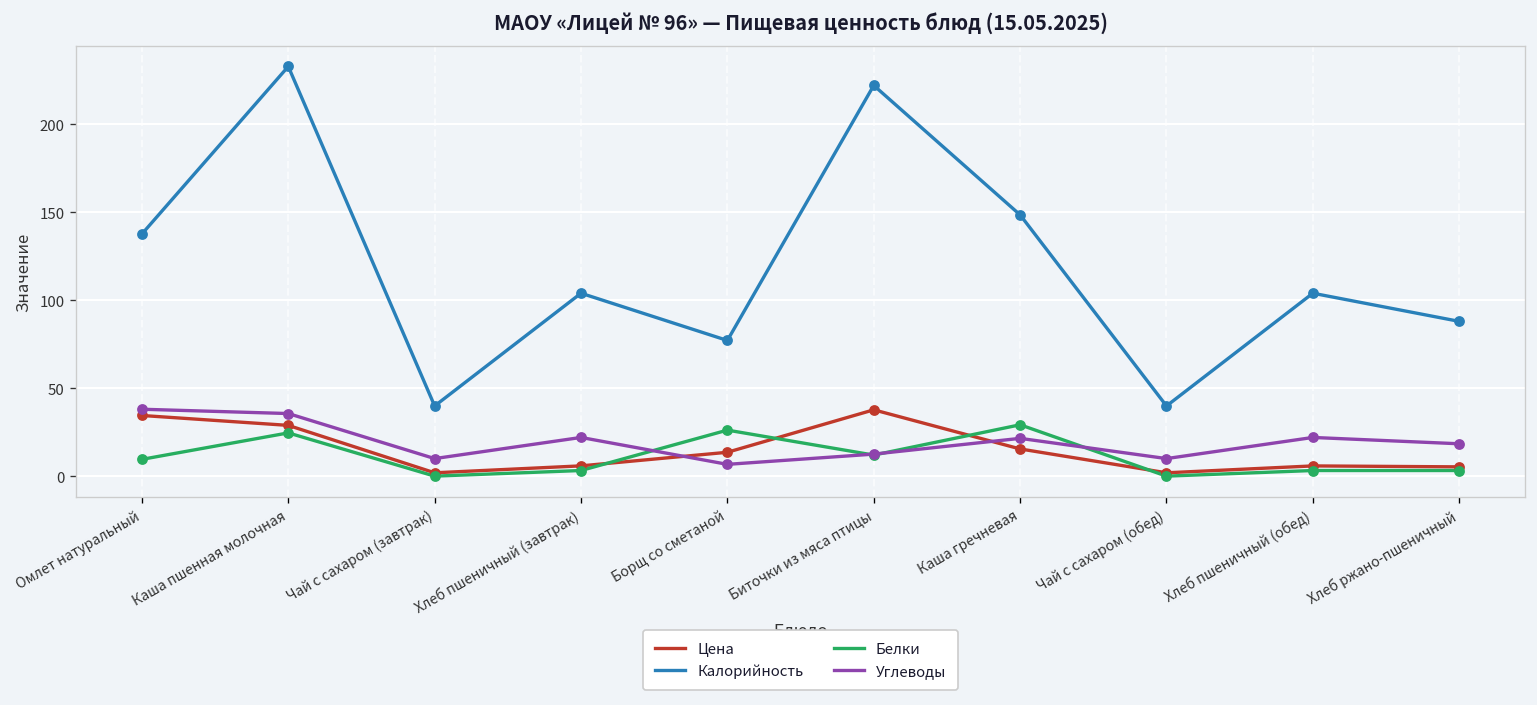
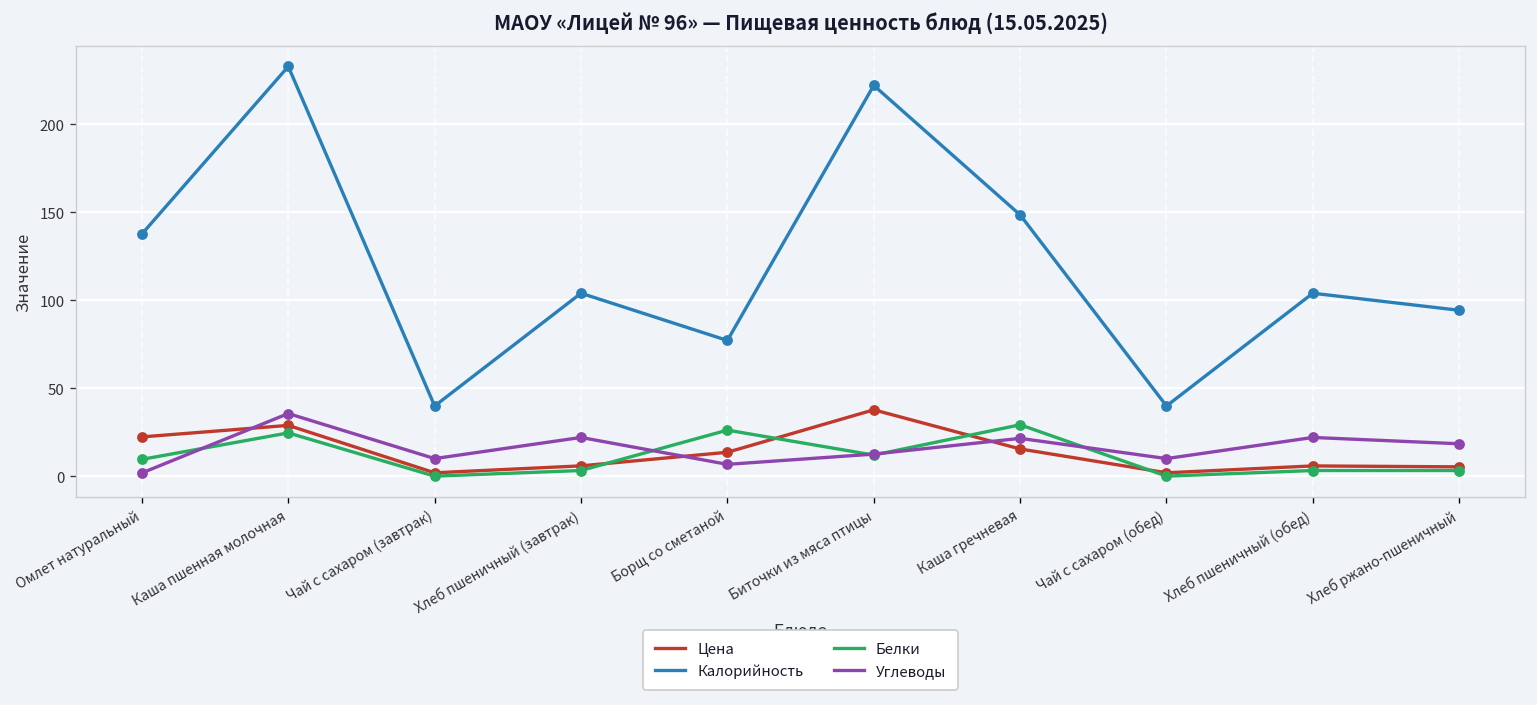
  {
    "Цена": {
-     "Омлет натуральный": 34,
+     "Омлет натуральный": 22,
      "Каша пшенная молочная": 29,
      "Чай с сахаром (завтрак)": 2,
      "Хлеб пшеничный (завтрак)": 6,
      "Борщ со сметаной": 14,
      "Биточки из мяса птицы": 38,
      "Каша гречневая": 15,
      "Чай с сахаром (обед)": 2,
      "Хлеб пшеничный (обед)": 6,
      "Хлеб ржано-пшеничный": 5
    },
    "Калорийность": {
      "Омлет натуральный": 138,
      "Каша пшенная молочная": 233,
      "Чай с сахаром (завтрак)": 40,
      "Хлеб пшеничный (завтрак)": 104,
      "Борщ со сметаной": 77,
      "Биточки из мяса птицы": 222,
      "Каша гречневая": 149,
      "Чай с сахаром (обед)": 40,
      "Хлеб пшеничный (обед)": 104,
-     "Хлеб ржано-пшеничный": 88
+     "Хлеб ржано-пшеничный": 94
    },
    "Белки": {
      "Омлет натуральный": 10,
      "Каша пшенная молочная": 25,
      "Чай с сахаром (завтрак)": 0,
      "Хлеб пшеничный (завтрак)": 3,
      "Борщ со сметаной": 26,
      "Каша гречневая": 29,
      "Чай с сахаром (обед)": 0,
      "Хлеб пшеничный (обед)": 3,
      "Хлеб ржано-пшеничный": 3
    },
    "Углеводы": {
-     "Омлет натуральный": 38,
+     "Омлет натуральный": 2,
      "Каша пшенная молочная": 36,
      "Чай с сахаром (завтрак)": 10,
      "Хлеб пшеничный (завтрак)": 22,
      "Борщ со сметаной": 7,
      "Каша гречневая": 21,
      "Чай с сахаром (обед)": 10,
      "Хлеб пшеничный (обед)": 22,
      "Хлеб ржано-пшеничный": 18
    }
  }
